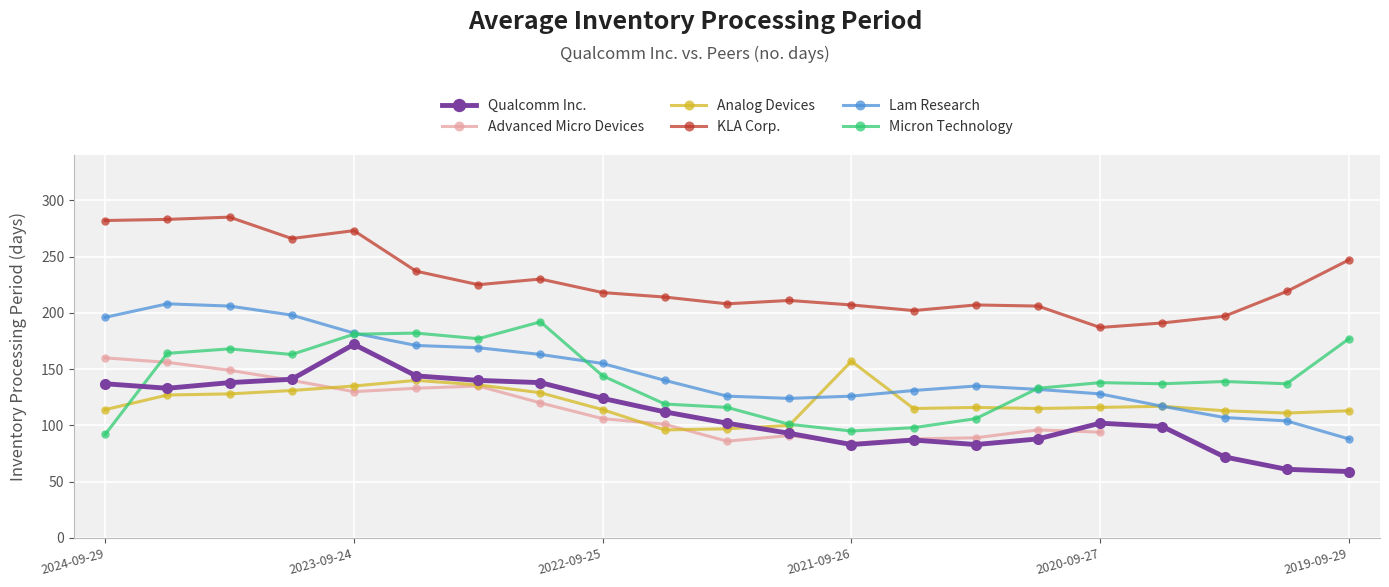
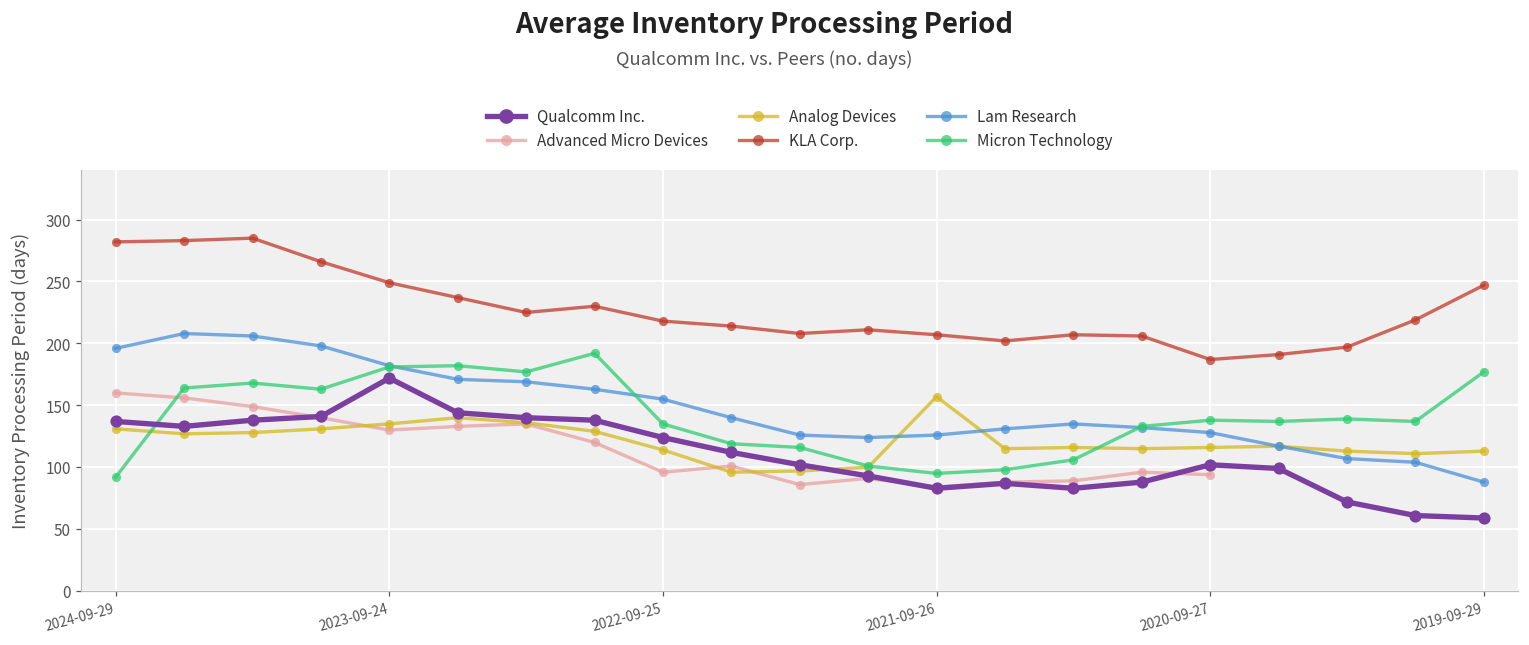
  {
    "Qualcomm Inc.": {
      "2024-09-29": 137,
      "2023-09-24": 172,
      "2022-09-25": 124,
      "2020-09-27": 102,
      "2019-09-29": 59
    },
    "Advanced Micro Devices": {
      "2024-09-29": 160,
      "2023-09-24": 130,
-     "2022-09-25": 106,
+     "2022-09-25": 96,
      "2020-09-27": 94
    },
    "Analog Devices": {
-     "2024-09-29": 114,
+     "2024-09-29": 131,
      "2023-09-24": 135,
      "2022-09-25": 114,
      "2021-09-26": 157,
      "2020-09-27": 116,
      "2019-09-29": 113
    },
    "KLA Corp.": {
      "2024-09-29": 282,
-     "2023-09-24": 273,
+     "2023-09-24": 249,
      "2022-09-25": 218,
      "2021-09-26": 207,
      "2020-09-27": 187,
      "2019-09-29": 247
    },
    "Lam Research": {
      "2024-09-29": 196,
      "2022-09-25": 155,
      "2021-09-26": 126,
      "2020-09-27": 128,
      "2019-09-29": 88
    },
    "Micron Technology": {
      "2024-09-29": 92,
-     "2022-09-25": 144,
+     "2022-09-25": 135,
      "2021-09-26": 95,
      "2020-09-27": 138,
      "2019-09-29": 177
    }
  }
